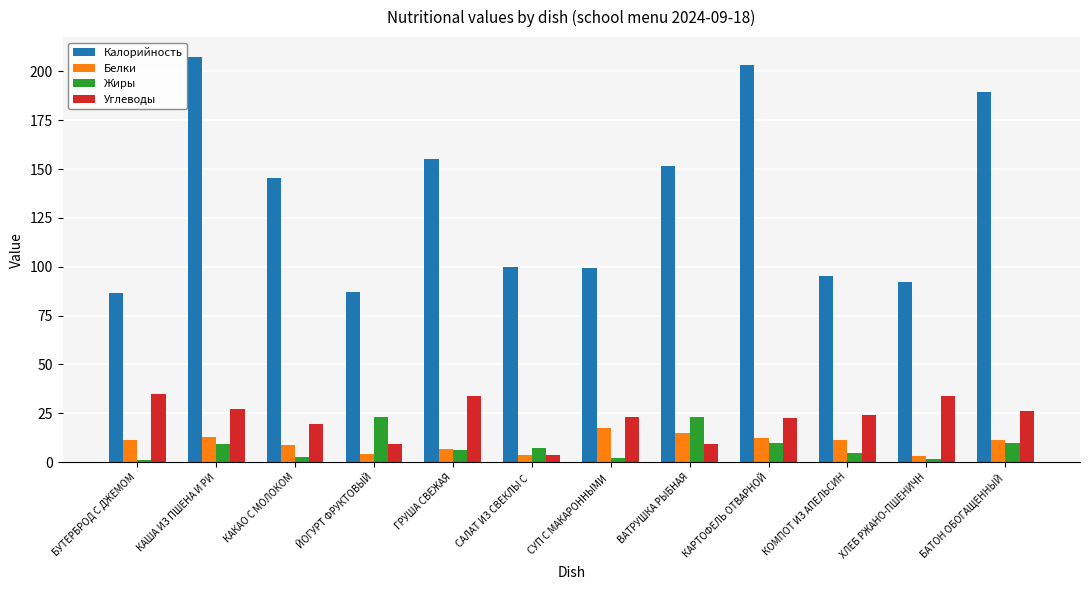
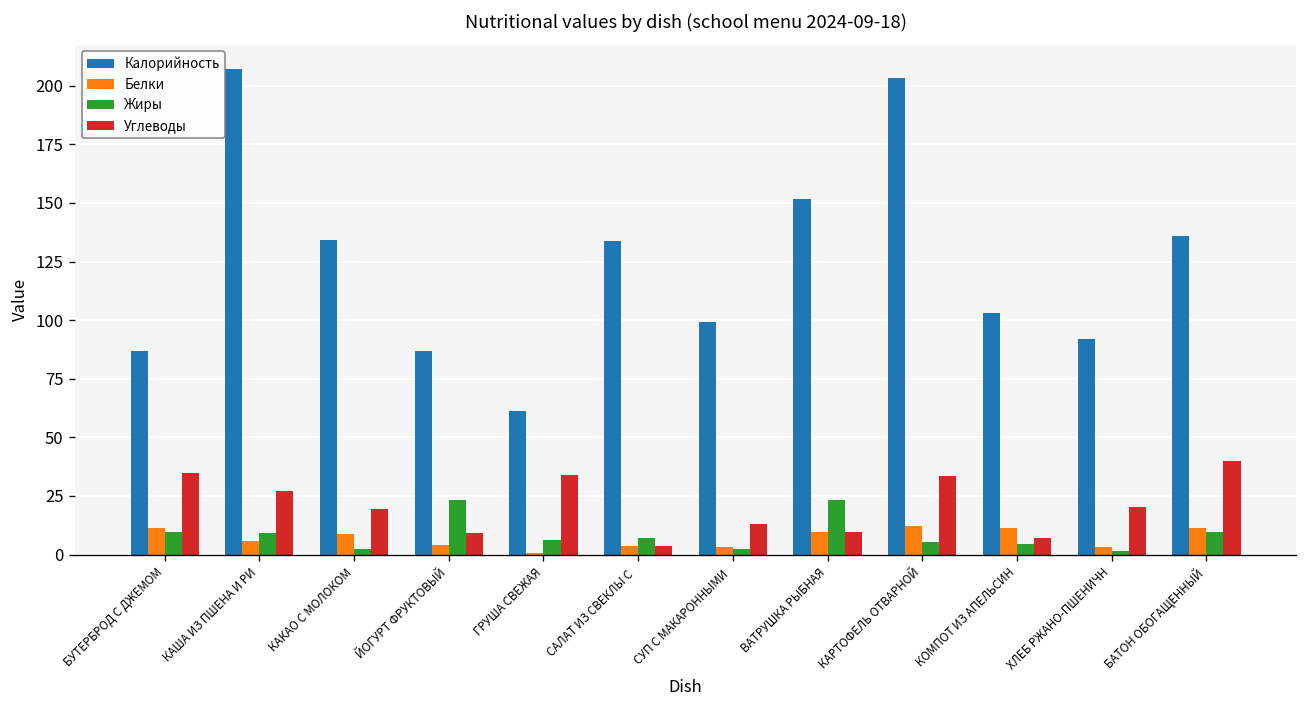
  {
    "Калорийность": {
      "БУТЕРБРОД С ДЖЕМОМ": 87,
      "КАША ИЗ ПШЕНА И РИ": 207,
-     "КАКАО С МОЛОКОМ": 146,
+     "КАКАО С МОЛОКОМ": 134,
      "ЙОГУРТ ФРУКТОВЫЙ": 87,
-     "ГРУША СВЕЖАЯ": 155,
-     "САЛАТ ИЗ СВЕКЛЫ С": 100,
+     "ГРУША СВЕЖАЯ": 61,
+     "САЛАТ ИЗ СВЕКЛЫ С": 134,
      "СУП С МАКАРОННЫМИ": 99,
      "ВАТРУШКА РЫБНАЯ": 152,
      "КАРТОФЕЛЬ ОТВАРНОЙ": 203,
-     "КОМПОТ ИЗ АПЕЛЬСИН": 95,
+     "КОМПОТ ИЗ АПЕЛЬСИН": 103,
      "ХЛЕБ РЖАНО-ПШЕНИЧН": 92,
-     "БАТОН ОБОГАЩЕННЫЙ": 189
+     "БАТОН ОБОГАЩЕННЫЙ": 136
    },
    "Белки": {
      "БУТЕРБРОД С ДЖЕМОМ": 11,
-     "КАША ИЗ ПШЕНА И РИ": 13,
+     "КАША ИЗ ПШЕНА И РИ": 6,
      "КАКАО С МОЛОКОМ": 9,
      "ЙОГУРТ ФРУКТОВЫЙ": 4,
-     "ГРУША СВЕЖАЯ": 7,
+     "ГРУША СВЕЖАЯ": 1,
      "САЛАТ ИЗ СВЕКЛЫ С": 4,
-     "СУП С МАКАРОННЫМИ": 17,
-     "ВАТРУШКА РЫБНАЯ": 15,
+     "СУП С МАКАРОННЫМИ": 3,
+     "ВАТРУШКА РЫБНАЯ": 10,
      "КАРТОФЕЛЬ ОТВАРНОЙ": 12,
      "КОМПОТ ИЗ АПЕЛЬСИН": 11,
      "ХЛЕБ РЖАНО-ПШЕНИЧН": 3,
      "БАТОН ОБОГАЩЕННЫЙ": 11
    },
    "Жиры": {
-     "БУТЕРБРОД С ДЖЕМОМ": 1,
+     "БУТЕРБРОД С ДЖЕМОМ": 10,
      "КАША ИЗ ПШЕНА И РИ": 9,
      "КАКАО С МОЛОКОМ": 3,
      "ЙОГУРТ ФРУКТОВЫЙ": 23,
      "ГРУША СВЕЖАЯ": 6,
      "САЛАТ ИЗ СВЕКЛЫ С": 7,
      "СУП С МАКАРОННЫМИ": 2,
      "ВАТРУШКА РЫБНАЯ": 23,
-     "КАРТОФЕЛЬ ОТВАРНОЙ": 10,
+     "КАРТОФЕЛЬ ОТВАРНОЙ": 5,
      "КОМПОТ ИЗ АПЕЛЬСИН": 5,
      "ХЛЕБ РЖАНО-ПШЕНИЧН": 2,
      "БАТОН ОБОГАЩЕННЫЙ": 10
    },
    "Углеводы": {
      "БУТЕРБРОД С ДЖЕМОМ": 35,
      "КАША ИЗ ПШЕНА И РИ": 27,
      "КАКАО С МОЛОКОМ": 20,
      "ЙОГУРТ ФРУКТОВЫЙ": 9,
      "ГРУША СВЕЖАЯ": 34,
      "САЛАТ ИЗ СВЕКЛЫ С": 4,
-     "СУП С МАКАРОННЫМИ": 23,
+     "СУП С МАКАРОННЫМИ": 13,
      "ВАТРУШКА РЫБНАЯ": 9,
-     "КАРТОФЕЛЬ ОТВАРНОЙ": 23,
-     "КОМПОТ ИЗ АПЕЛЬСИН": 24,
-     "ХЛЕБ РЖАНО-ПШЕНИЧН": 34,
-     "БАТОН ОБОГАЩЕННЫЙ": 26
+     "КАРТОФЕЛЬ ОТВАРНОЙ": 33,
+     "КОМПОТ ИЗ АПЕЛЬСИН": 7,
+     "ХЛЕБ РЖАНО-ПШЕНИЧН": 20,
+     "БАТОН ОБОГАЩЕННЫЙ": 40
    }
  }
